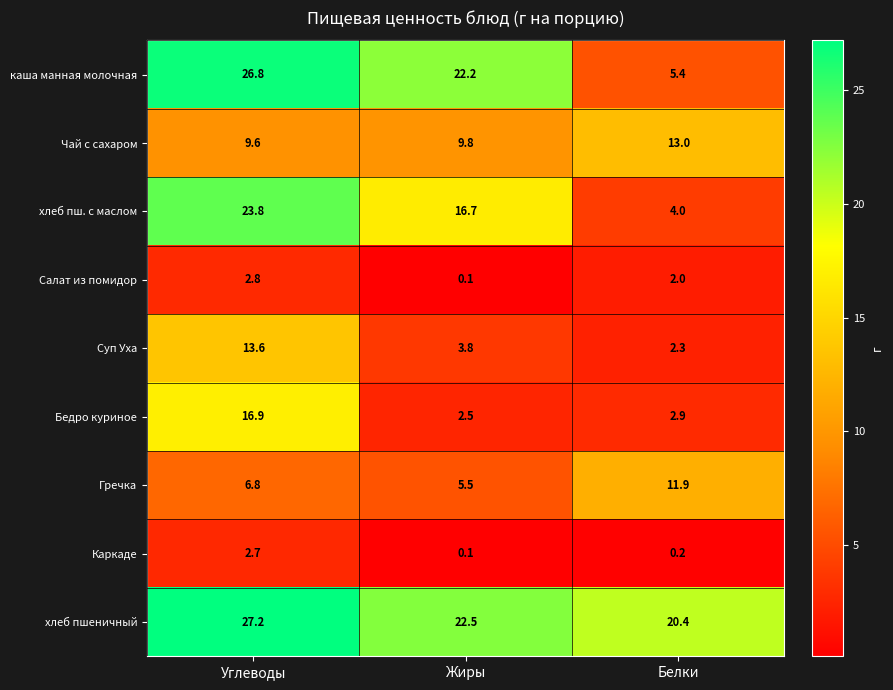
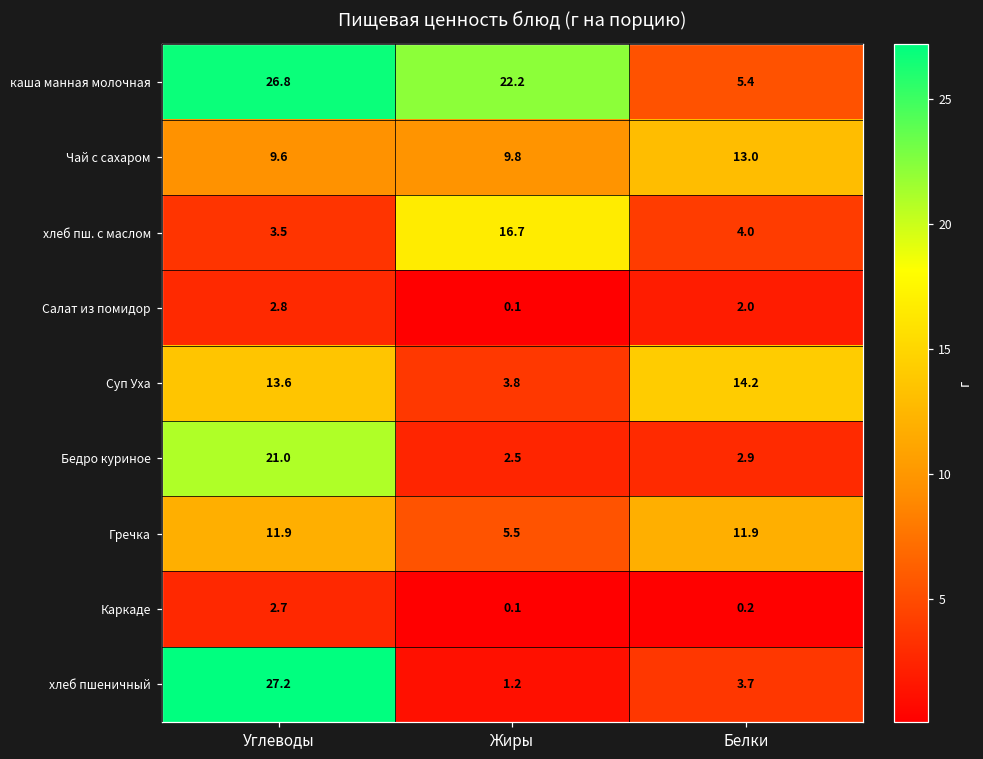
  {
    "каша манная молочная": {
      "Углеводы": 26.8,
      "Жиры": 22.2,
      "Белки": 5.4
    },
    "Чай с сахаром": {
      "Углеводы": 9.6,
      "Жиры": 9.8,
      "Белки": 13.0
    },
    "хлеб пш. с маслом": {
-     "Углеводы": 23.8,
+     "Углеводы": 3.5,
      "Жиры": 16.7,
      "Белки": 4.0
    },
    "Салат из помидор": {
      "Углеводы": 2.8,
      "Жиры": 0.1,
      "Белки": 2.0
    },
    "Суп Уха": {
      "Углеводы": 13.6,
      "Жиры": 3.8,
-     "Белки": 2.3
+     "Белки": 14.2
    },
    "Бедро куриное": {
-     "Углеводы": 16.9,
+     "Углеводы": 21.0,
      "Жиры": 2.5,
      "Белки": 2.9
    },
    "Гречка": {
-     "Углеводы": 6.8,
+     "Углеводы": 11.9,
      "Жиры": 5.5,
      "Белки": 11.9
    },
    "Каркаде": {
      "Углеводы": 2.7,
      "Жиры": 0.1,
      "Белки": 0.2
    },
    "хлеб пшеничный": {
      "Углеводы": 27.2,
-     "Жиры": 22.5,
-     "Белки": 20.4
+     "Жиры": 1.2,
+     "Белки": 3.7
    }
  }
